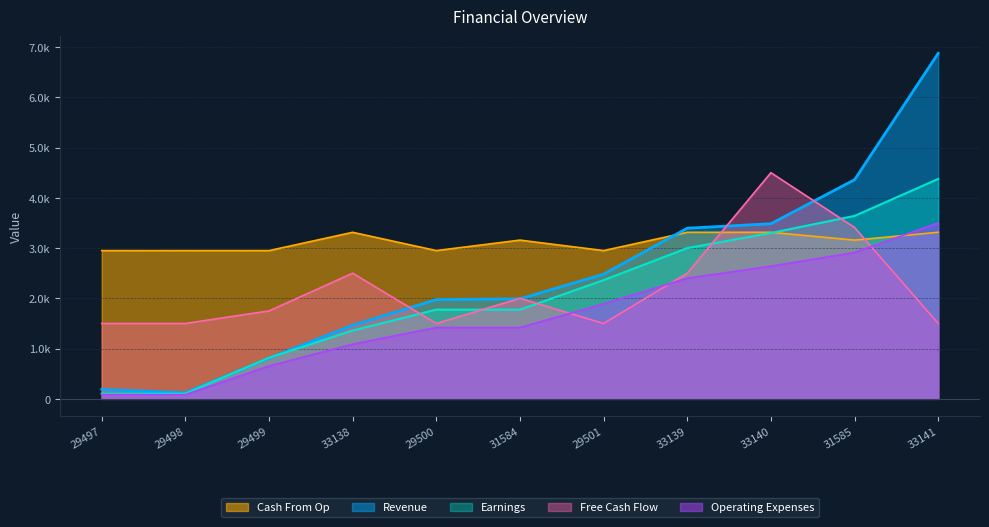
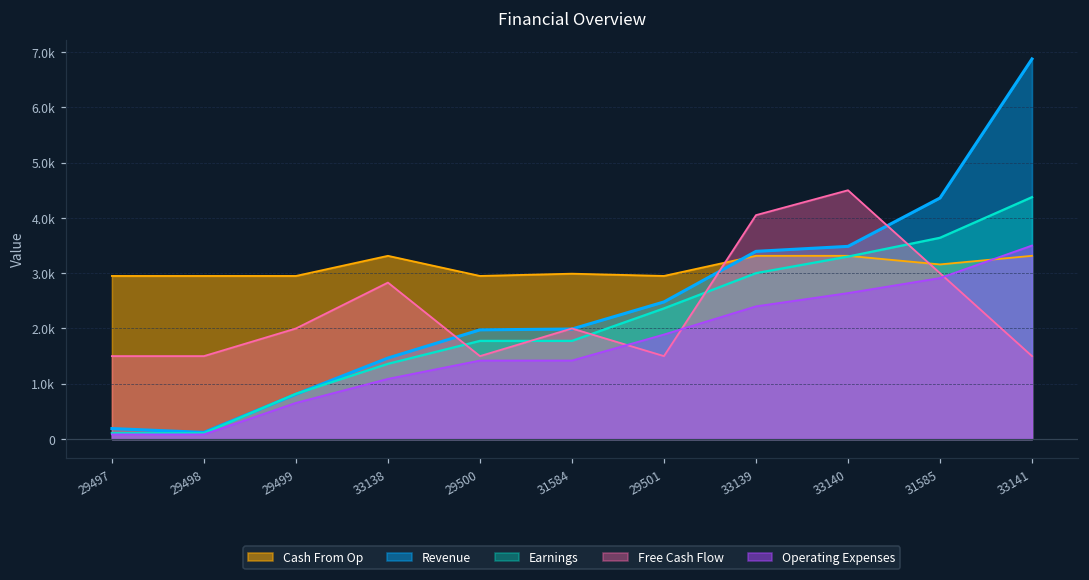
  {
    "Cash From Op": {
      "29497": 2900,
      "29498": 2900,
      "29499": 2900,
      "33138": 3300,
      "29500": 3000,
-     "31584": 3200,
+     "31584": 3000,
      "29501": 3000,
      "33139": 3300,
      "31585": 3200,
      "33141": 3300
    },
    "Free Cash Flow": {
      "29497": 1500,
      "29498": 1500,
-     "29499": 1800,
-     "33138": 2500,
+     "29499": 2000,
+     "33138": 2800,
      "29500": 1500,
      "29501": 1500,
-     "33139": 2500,
+     "33139": 4100,
      "33140": 4500,
-     "31585": 3400,
+     "31585": 3000,
      "33141": 1500
    },
    "Operating Expenses": {
      "29499": 700,
      "33138": 1100,
      "29500": 1400,
      "31584": 1400,
      "29501": 1900,
      "33139": 2400,
      "33140": 2600,
      "31585": 2900,
      "33141": 3500
    }
  }
